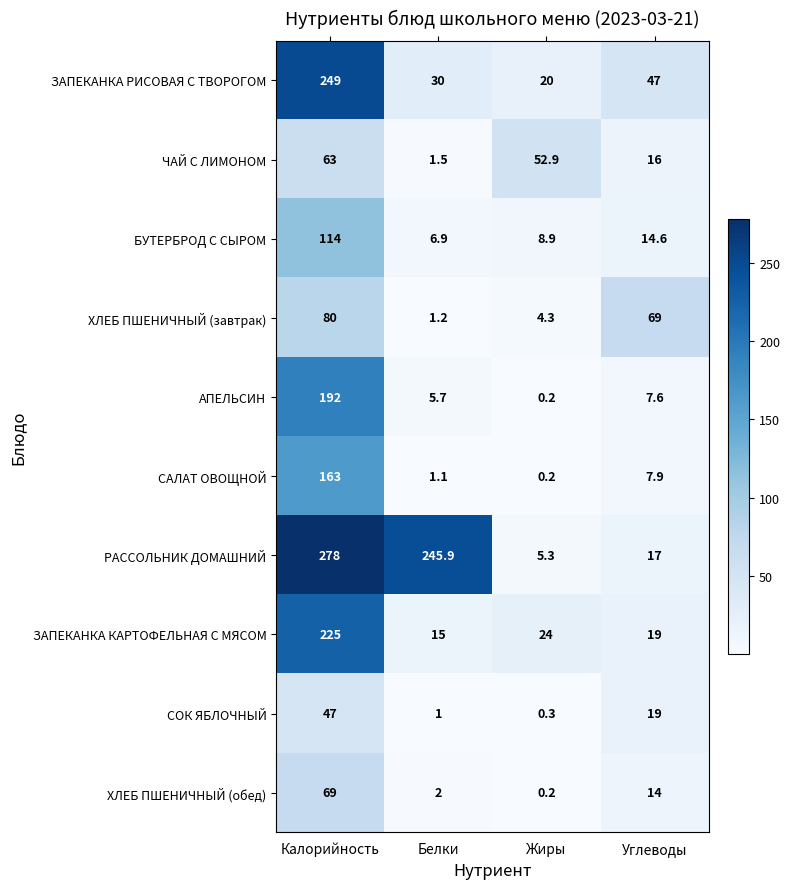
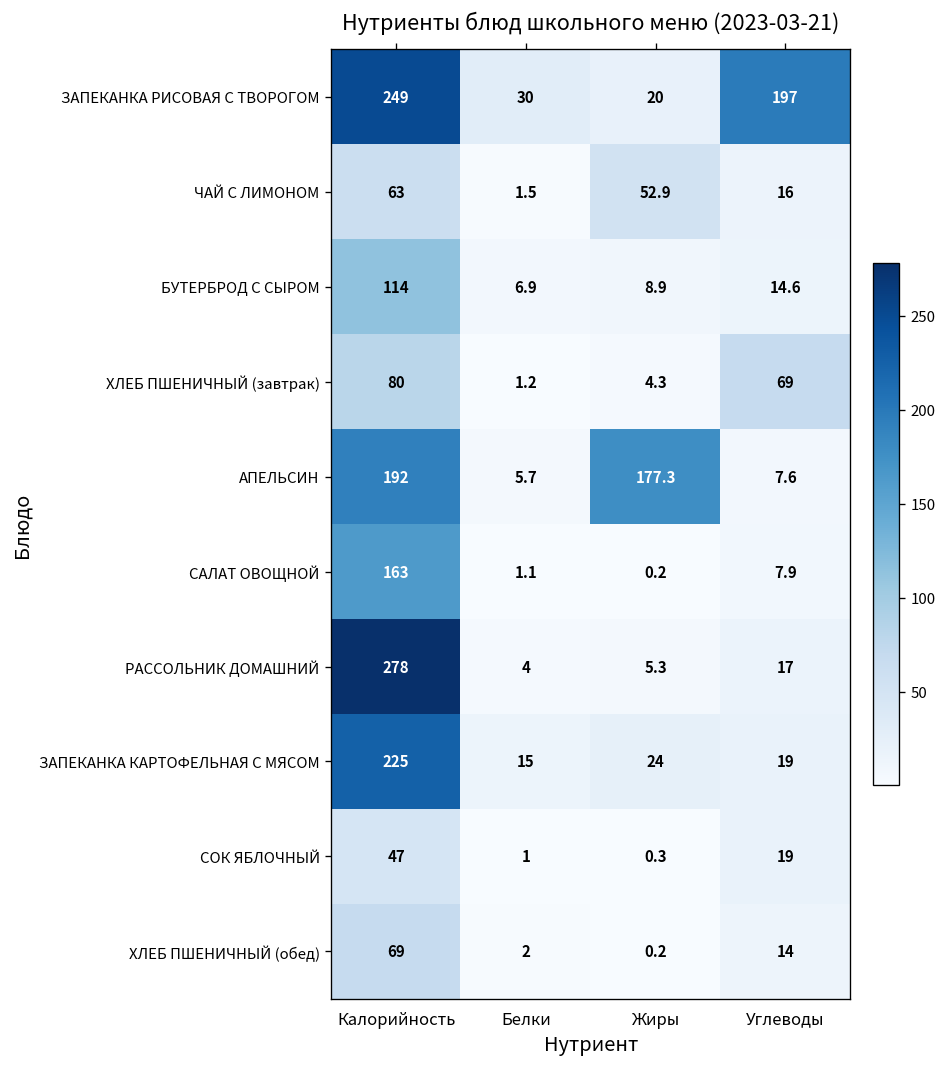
  {
    "ЗАПЕКАНКА РИСОВАЯ С ТВОРОГОМ": {
      "Калорийность": 249,
      "Белки": 30,
      "Жиры": 20,
-     "Углеводы": 47
+     "Углеводы": 197
    },
    "ЧАЙ С ЛИМОНОМ": {
      "Калорийность": 63,
      "Белки": 1.5,
      "Жиры": 52.9,
      "Углеводы": 16
    },
    "БУТЕРБРОД С СЫРОМ": {
      "Калорийность": 114,
      "Белки": 6.9,
      "Жиры": 8.9,
      "Углеводы": 14.6
    },
    "ХЛЕБ ПШЕНИЧНЫЙ (завтрак)": {
      "Калорийность": 80,
      "Белки": 1.2,
      "Жиры": 4.3,
      "Углеводы": 69
    },
    "АПЕЛЬСИН": {
      "Калорийность": 192,
      "Белки": 5.7,
-     "Жиры": 0.2,
+     "Жиры": 177.3,
      "Углеводы": 7.6
    },
    "САЛАТ ОВОЩНОЙ": {
      "Калорийность": 163,
      "Белки": 1.1,
      "Жиры": 0.2,
      "Углеводы": 7.9
    },
    "РАССОЛЬНИК ДОМАШНИЙ": {
      "Калорийность": 278,
-     "Белки": 245.9,
+     "Белки": 4,
      "Жиры": 5.3,
      "Углеводы": 17
    },
    "ЗАПЕКАНКА КАРТОФЕЛЬНАЯ С МЯСОМ": {
      "Калорийность": 225,
      "Белки": 15,
      "Жиры": 24,
      "Углеводы": 19
    },
    "СОК ЯБЛОЧНЫЙ": {
      "Калорийность": 47,
      "Белки": 1,
      "Жиры": 0.3,
      "Углеводы": 19
    },
    "ХЛЕБ ПШЕНИЧНЫЙ (обед)": {
      "Калорийность": 69,
      "Белки": 2,
      "Жиры": 0.2,
      "Углеводы": 14
    }
  }
